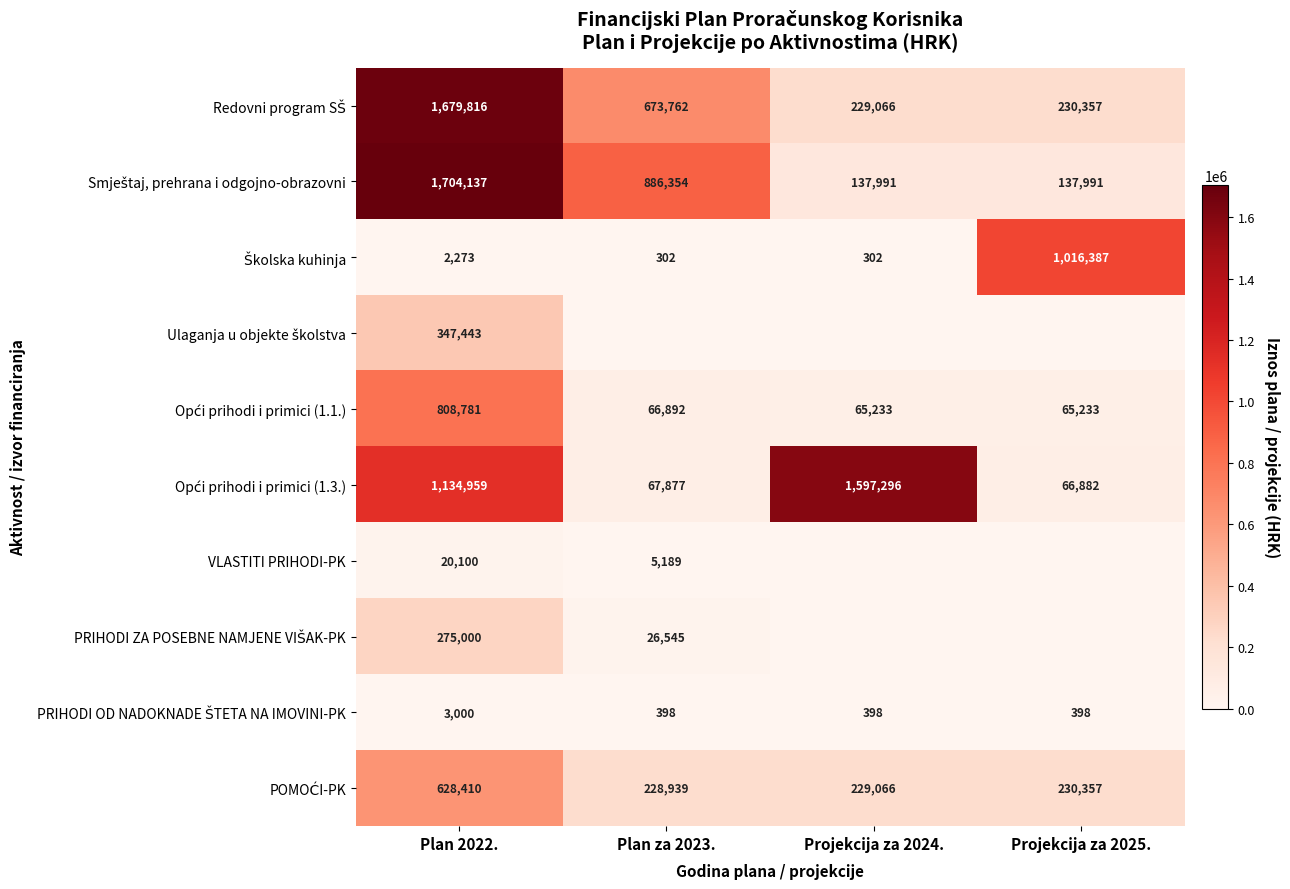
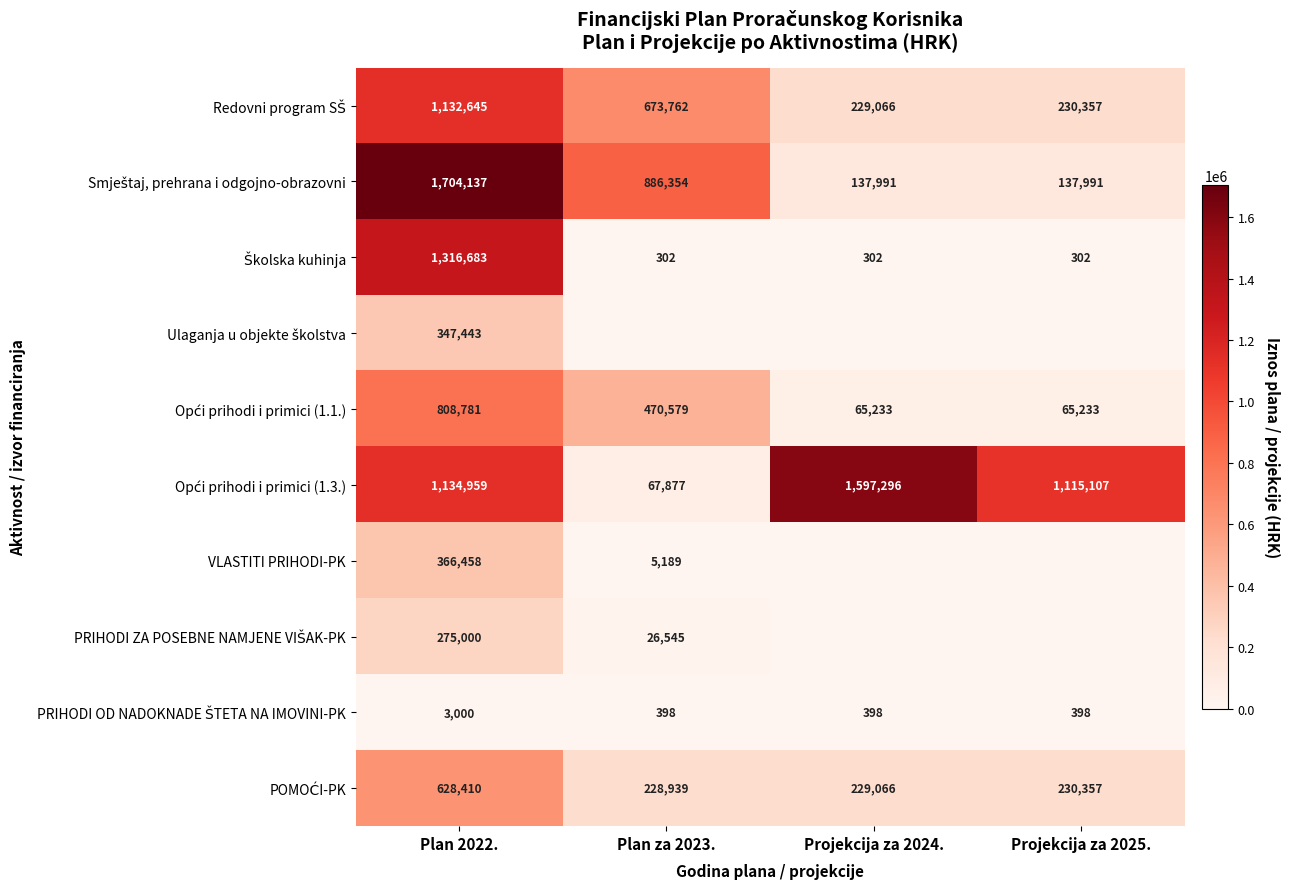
  {
    "Redovni program SŠ": {
-     "Plan 2022.": "1,679,816",
+     "Plan 2022.": "1,132,645",
      "Plan za 2023.": "673,762",
      "Projekcija za 2024.": "229,066",
      "Projekcija za 2025.": "230,357"
    },
    "Smještaj, prehrana i odgojno-obrazovni": {
      "Plan 2022.": "1,704,137",
      "Plan za 2023.": "886,354",
      "Projekcija za 2024.": "137,991",
      "Projekcija za 2025.": "137,991"
    },
    "Školska kuhinja": {
-     "Plan 2022.": "2,273",
+     "Plan 2022.": "1,316,683",
      "Plan za 2023.": "302",
      "Projekcija za 2024.": "302",
-     "Projekcija za 2025.": "1,016,387"
+     "Projekcija za 2025.": "302"
    },
    "Ulaganja u objekte školstva": {
      "Plan 2022.": "347,443"
    },
    "Opći prihodi i primici (1.1.)": {
      "Plan 2022.": "808,781",
-     "Plan za 2023.": "66,892",
+     "Plan za 2023.": "470,579",
      "Projekcija za 2024.": "65,233",
      "Projekcija za 2025.": "65,233"
    },
    "Opći prihodi i primici (1.3.)": {
      "Plan 2022.": "1,134,959",
      "Plan za 2023.": "67,877",
      "Projekcija za 2024.": "1,597,296",
-     "Projekcija za 2025.": "66,882"
+     "Projekcija za 2025.": "1,115,107"
    },
    "VLASTITI PRIHODI-PK": {
-     "Plan 2022.": "20,100",
+     "Plan 2022.": "366,458",
      "Plan za 2023.": "5,189"
    },
    "PRIHODI ZA POSEBNE NAMJENE VIŠAK-PK": {
      "Plan 2022.": "275,000",
      "Plan za 2023.": "26,545"
    },
    "PRIHODI OD NADOKNADE ŠTETA NA IMOVINI-PK": {
      "Plan 2022.": "3,000",
      "Plan za 2023.": "398",
      "Projekcija za 2024.": "398",
      "Projekcija za 2025.": "398"
    },
    "POMOĆI-PK": {
      "Plan 2022.": "628,410",
      "Plan za 2023.": "228,939",
      "Projekcija za 2024.": "229,066",
      "Projekcija za 2025.": "230,357"
    }
  }
